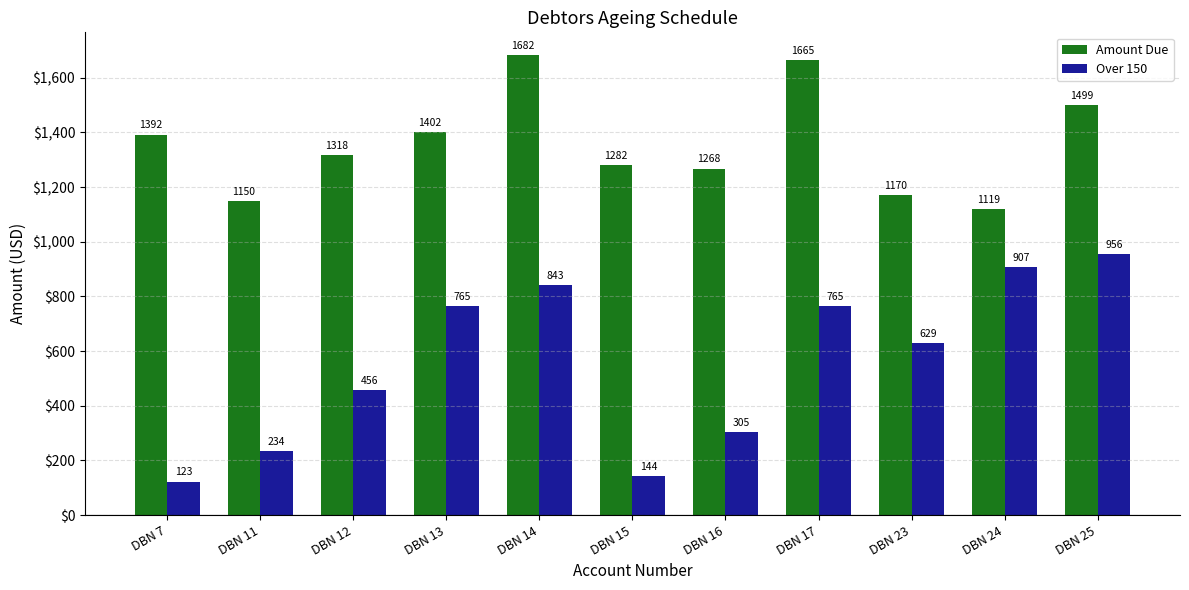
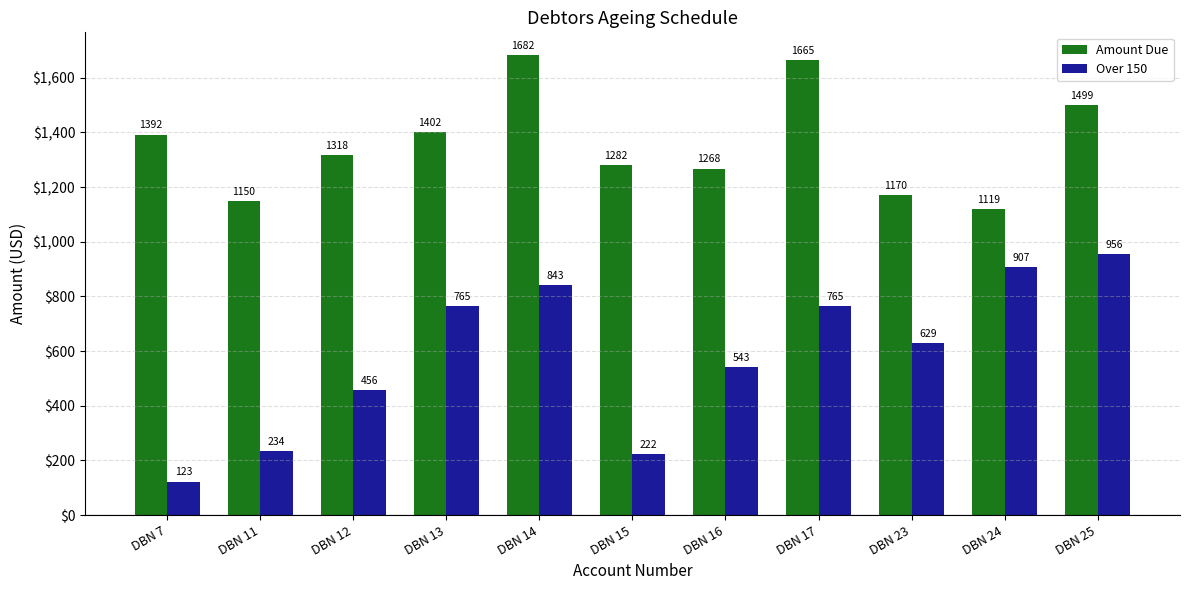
  {
    "Amount Due": {
      "DBN 7": 1392,
      "DBN 11": 1150,
      "DBN 12": 1318,
      "DBN 13": 1402,
      "DBN 14": 1682,
      "DBN 15": 1282,
      "DBN 16": 1268,
      "DBN 17": 1665,
      "DBN 23": 1170,
      "DBN 24": 1119,
      "DBN 25": 1499
    },
    "Over 150": {
      "DBN 7": 123,
      "DBN 11": 234,
      "DBN 12": 456,
      "DBN 13": 765,
      "DBN 14": 843,
-     "DBN 15": 144,
-     "DBN 16": 305,
+     "DBN 15": 222,
+     "DBN 16": 543,
      "DBN 17": 765,
      "DBN 23": 629,
      "DBN 24": 907,
      "DBN 25": 956
    }
  }
